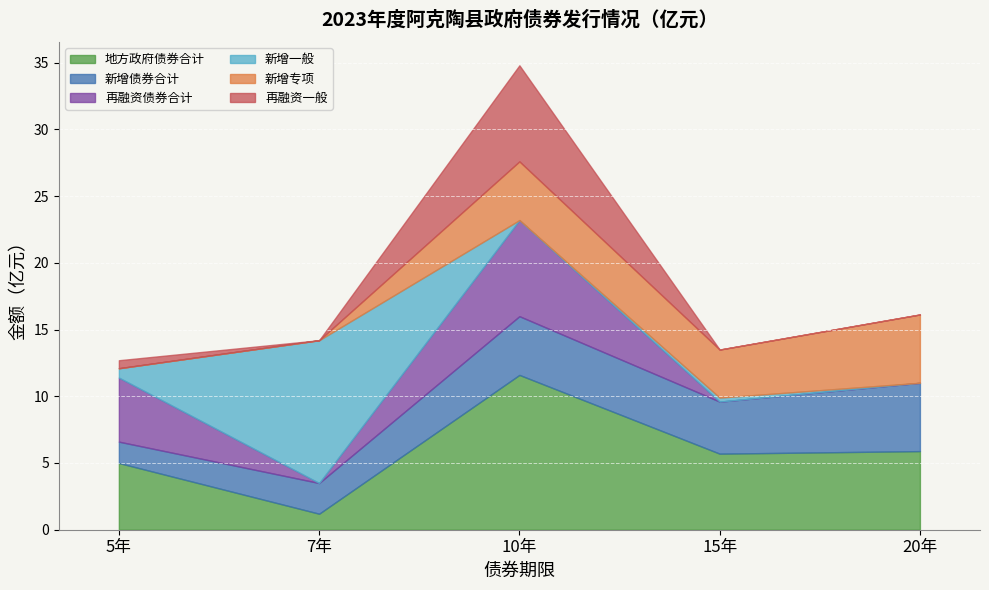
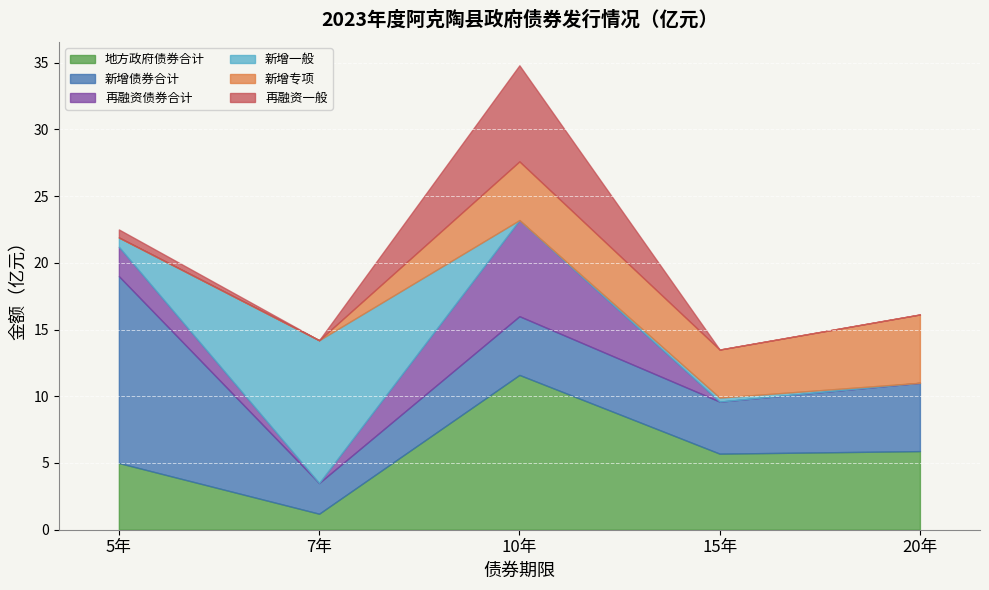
  {
    "地方政府债券合计": {
      "5年": 5.0,
      "7年": 1.2,
      "10年": 11.6,
      "15年": 5.7,
      "20年": 5.9
    },
    "新增债券合计": {
-     "5年": 1.6,
+     "5年": 14.0,
      "10年": 4.4
    },
    "再融资债券合计": {
-     "5年": 4.8
+     "5年": 2.2
    },
    "新增一般": {
      "15年": 0.3
    }
  }
